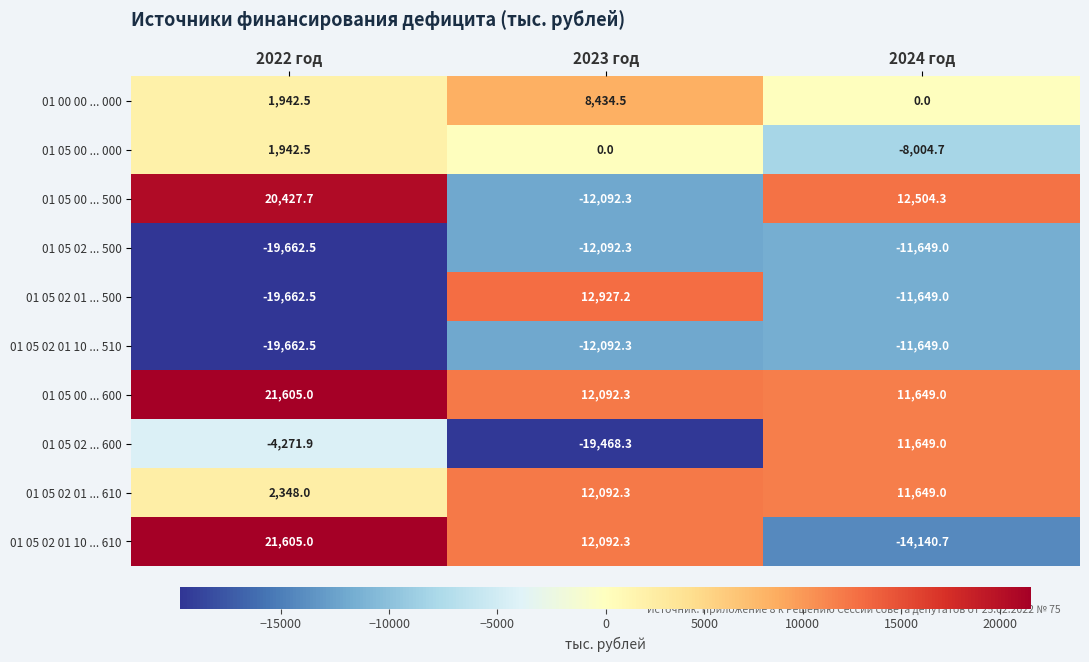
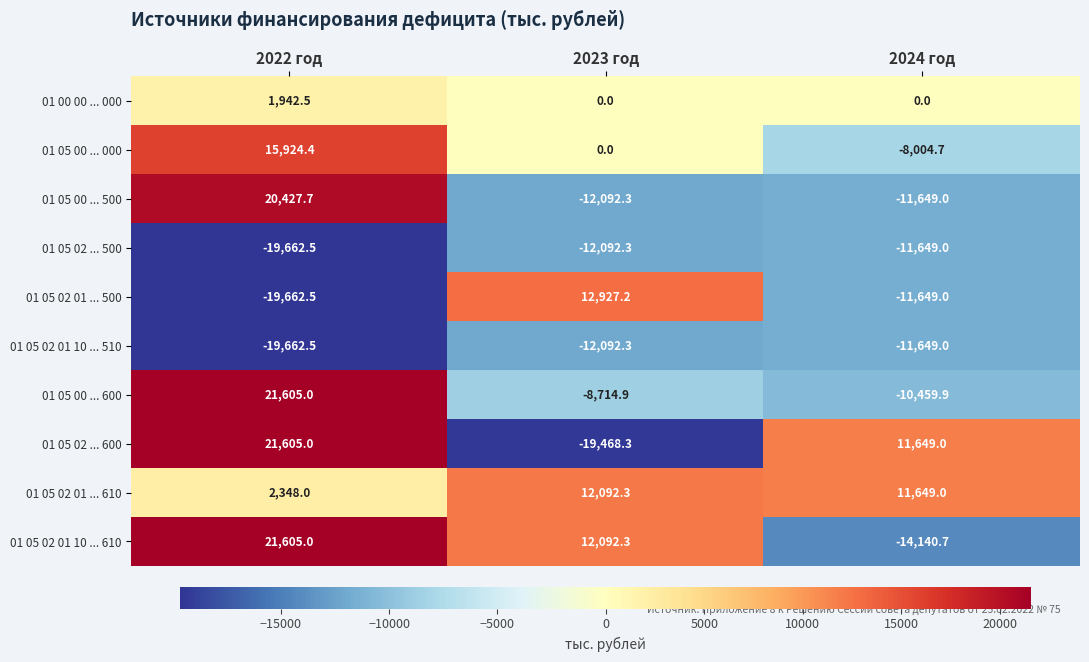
  {
    "01 00 00 ... 000": {
      "2022 год": "1,942.5",
-     "2023 год": "8,434.5",
+     "2023 год": "0.0",
      "2024 год": "0.0"
    },
    "01 05 00 ... 000": {
-     "2022 год": "1,942.5",
+     "2022 год": "15,924.4",
      "2023 год": "0.0",
      "2024 год": "-8,004.7"
    },
    "01 05 00 ... 500": {
      "2022 год": "20,427.7",
      "2023 год": "-12,092.3",
-     "2024 год": "12,504.3"
+     "2024 год": "-11,649.0"
    },
    "01 05 02 ... 500": {
      "2022 год": "-19,662.5",
      "2023 год": "-12,092.3",
      "2024 год": "-11,649.0"
    },
    "01 05 02 01 ... 500": {
      "2022 год": "-19,662.5",
      "2023 год": "12,927.2",
      "2024 год": "-11,649.0"
    },
    "01 05 02 01 10 ... 510": {
      "2022 год": "-19,662.5",
      "2023 год": "-12,092.3",
      "2024 год": "-11,649.0"
    },
    "01 05 00 ... 600": {
      "2022 год": "21,605.0",
-     "2023 год": "12,092.3",
-     "2024 год": "11,649.0"
+     "2023 год": "-8,714.9",
+     "2024 год": "-10,459.9"
    },
    "01 05 02 ... 600": {
-     "2022 год": "-4,271.9",
+     "2022 год": "21,605.0",
      "2023 год": "-19,468.3",
      "2024 год": "11,649.0"
    },
    "01 05 02 01 ... 610": {
      "2022 год": "2,348.0",
      "2023 год": "12,092.3",
      "2024 год": "11,649.0"
    },
    "01 05 02 01 10 ... 610": {
      "2022 год": "21,605.0",
      "2023 год": "12,092.3",
      "2024 год": "-14,140.7"
    }
  }
